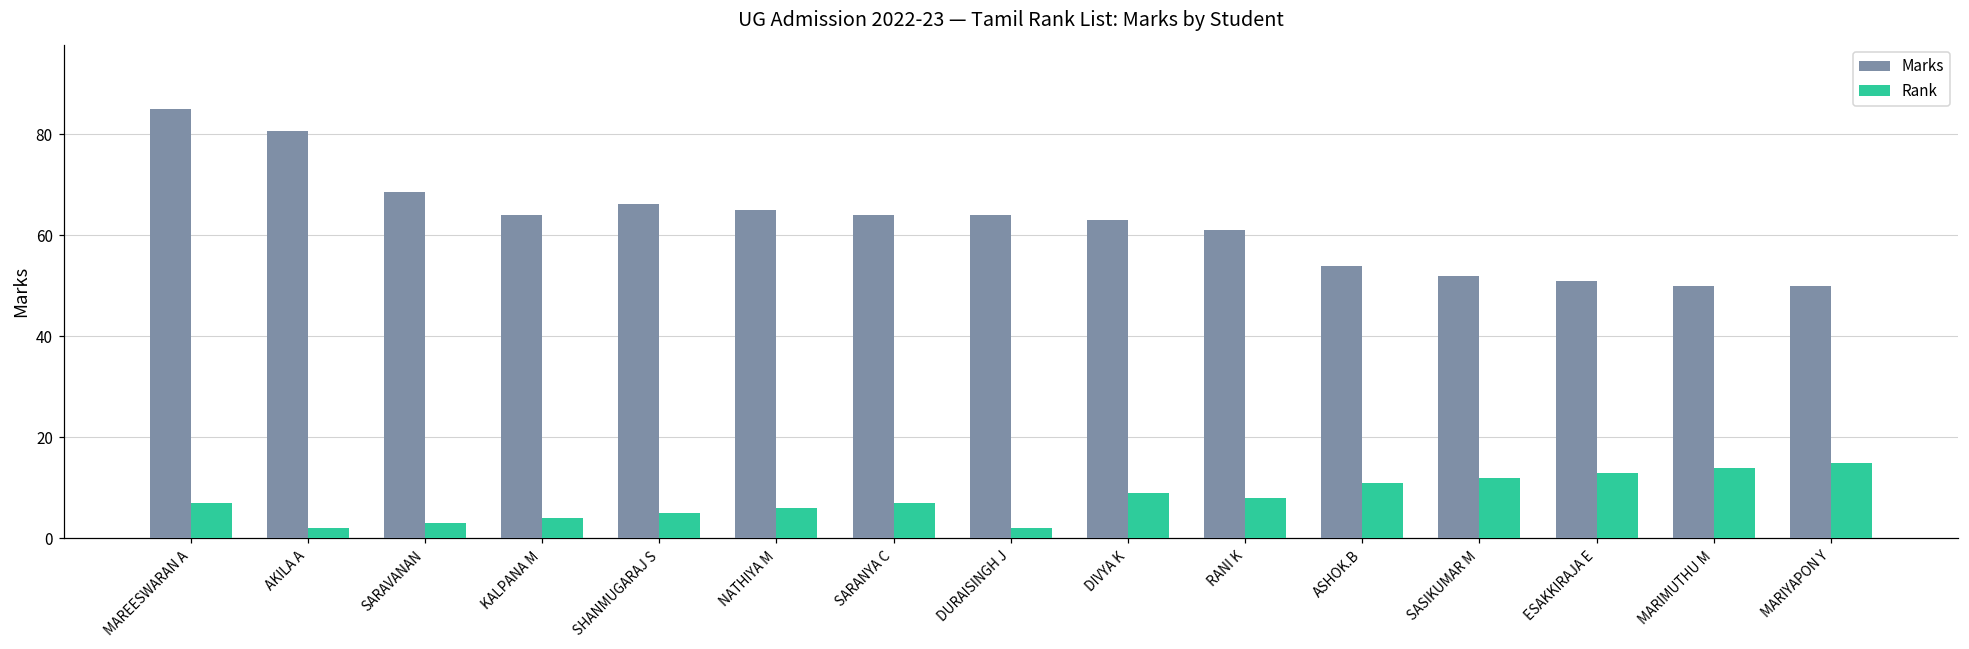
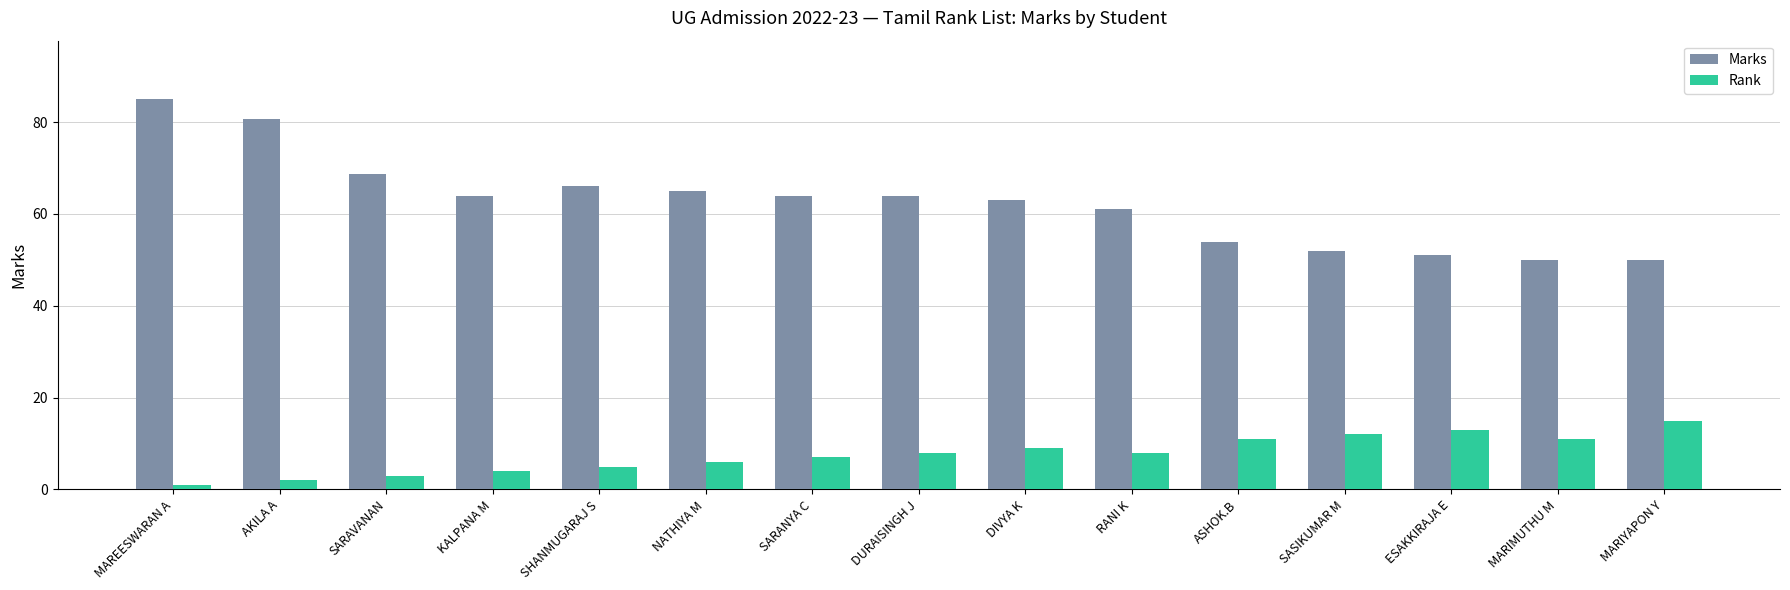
  {
    "Marks": {
      "MAREESWARAN A": 85,
      "AKILA A": 81,
      "SARAVANAN": 69,
      "KALPANA M": 64,
      "SHANMUGARAJ S": 66,
      "NATHIYA M": 65,
      "SARANYA C": 64,
      "DURAISINGH J": 64,
      "DIVYA K": 63,
      "RANI K": 61,
      "ASHOK.B": 54,
      "SASIKUMAR M": 52,
      "ESAKKIRAJA E": 51,
      "MARIMUTHU M": 50,
      "MARIYAPON Y": 50
    },
    "Rank": {
-     "MAREESWARAN A": 7,
+     "MAREESWARAN A": 1,
      "AKILA A": 2,
      "SARAVANAN": 3,
      "KALPANA M": 4,
      "SHANMUGARAJ S": 5,
      "NATHIYA M": 6,
      "SARANYA C": 7,
-     "DURAISINGH J": 2,
+     "DURAISINGH J": 8,
      "DIVYA K": 9,
      "RANI K": 8,
      "ASHOK.B": 11,
      "SASIKUMAR M": 12,
      "ESAKKIRAJA E": 13,
-     "MARIMUTHU M": 14,
+     "MARIMUTHU M": 11,
      "MARIYAPON Y": 15
    }
  }
